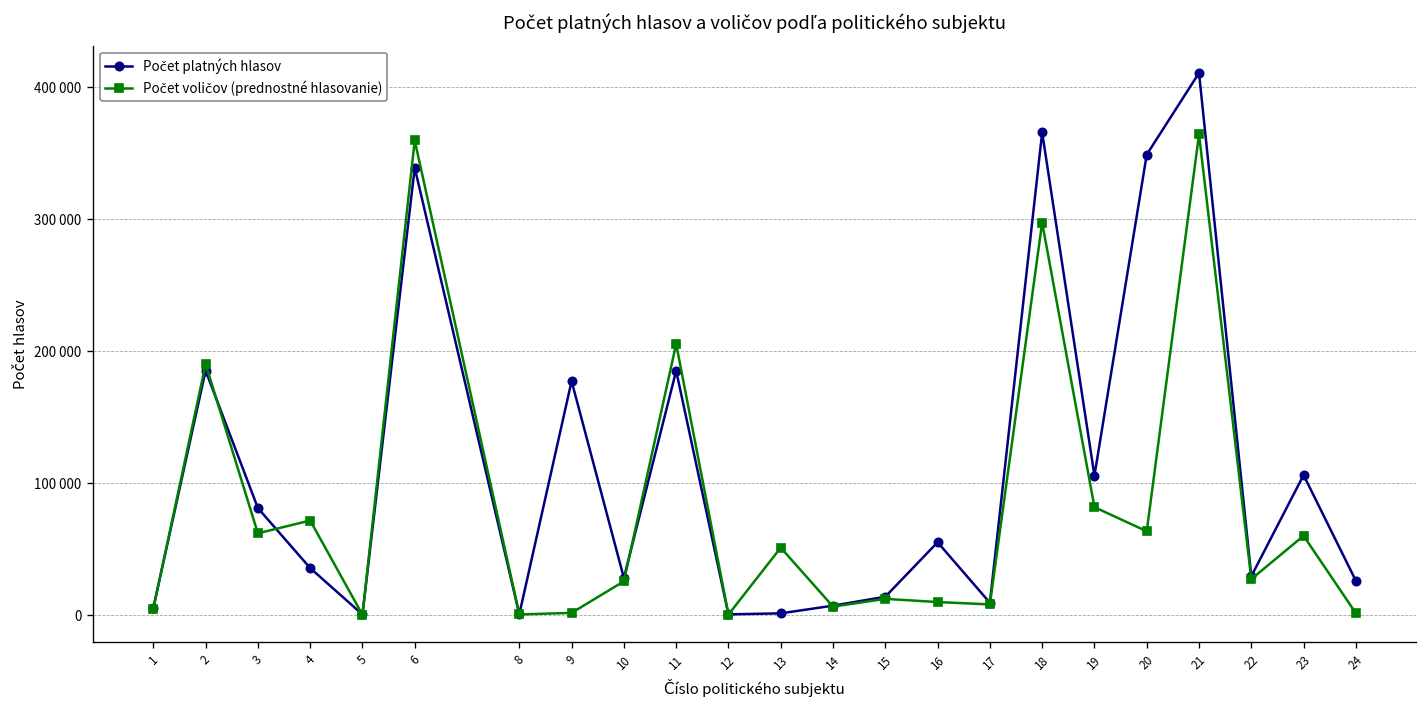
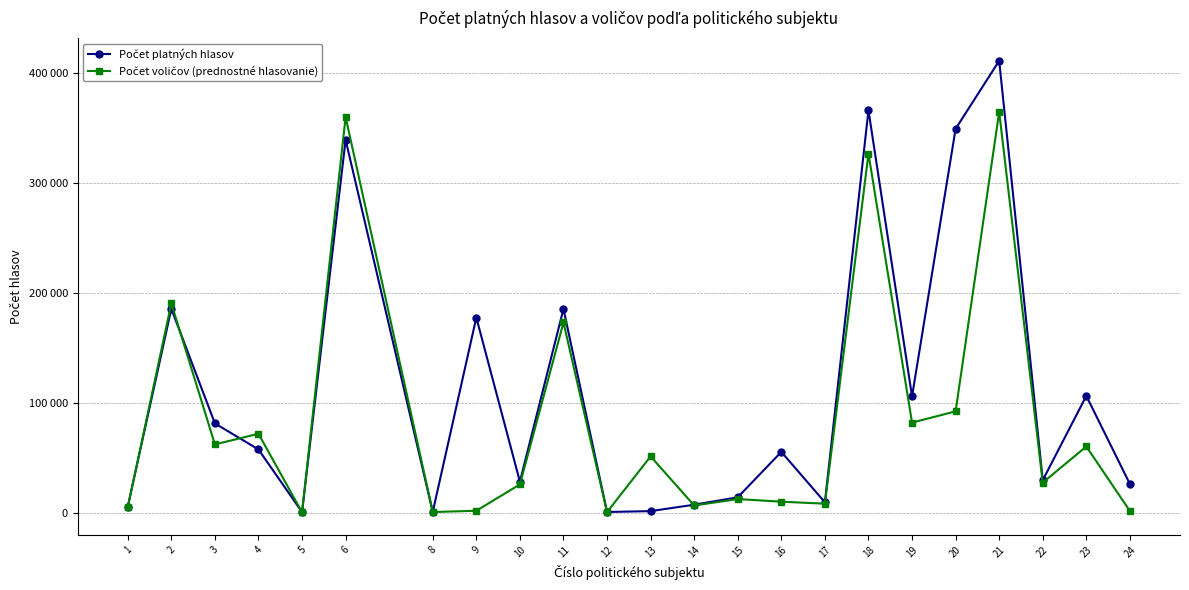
  {
    "Počet platných hlasov": {
      "2": 185000,
      "3": 81000,
-     "4": 36000,
+     "4": 57000,
      "6": 339000,
      "9": 177000,
      "10": 28000,
      "11": 185000,
      "13": 1000,
      "16": 55000,
      "18": 366000,
      "19": 106000,
      "20": 349000,
      "21": 411000,
      "23": 106000,
      "24": 26000
    },
    "Počet voličov (prednostné hlasovanie)": {
      "2": 190000,
      "3": 62000,
      "4": 72000,
      "6": 360000,
      "9": 2000,
      "10": 26000,
-     "11": 206000,
+     "11": 173000,
      "13": 51000,
      "16": 10000,
-     "18": 297000,
+     "18": 326000,
      "19": 82000,
-     "20": 63000,
+     "20": 92000,
      "21": 364000,
      "23": 60000,
      "24": 1000
    }
  }
